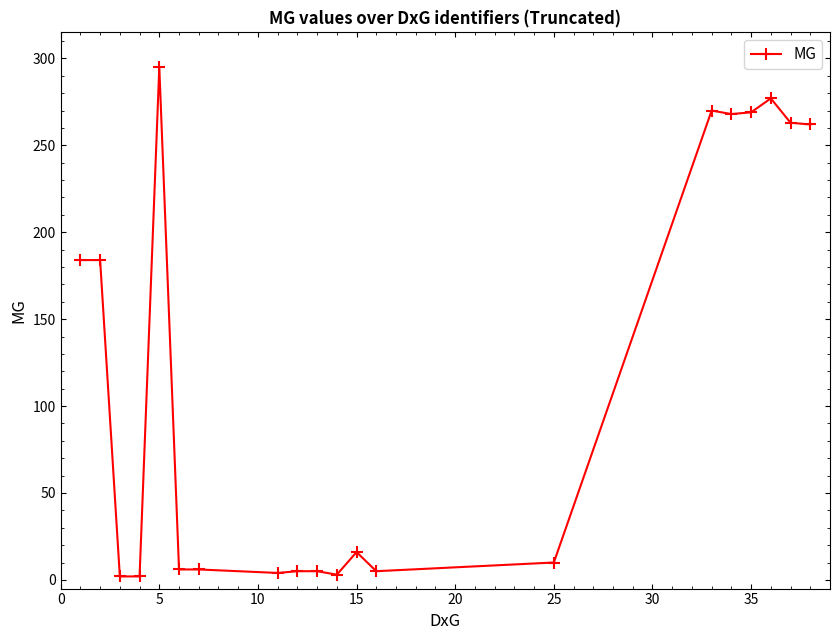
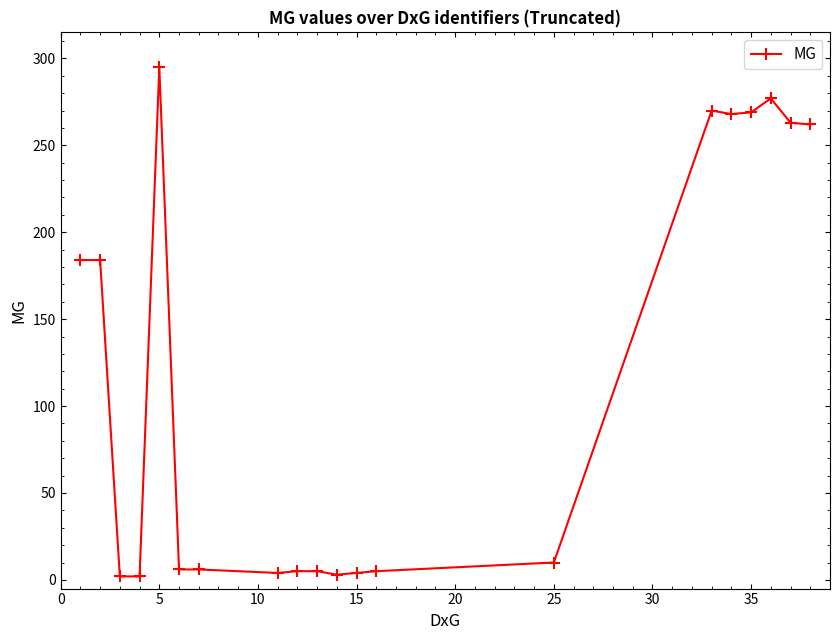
  {
    "5": 295,
-   "15": 16,
+   "15": 4,
    "25": 10,
    "35": 269
  }
